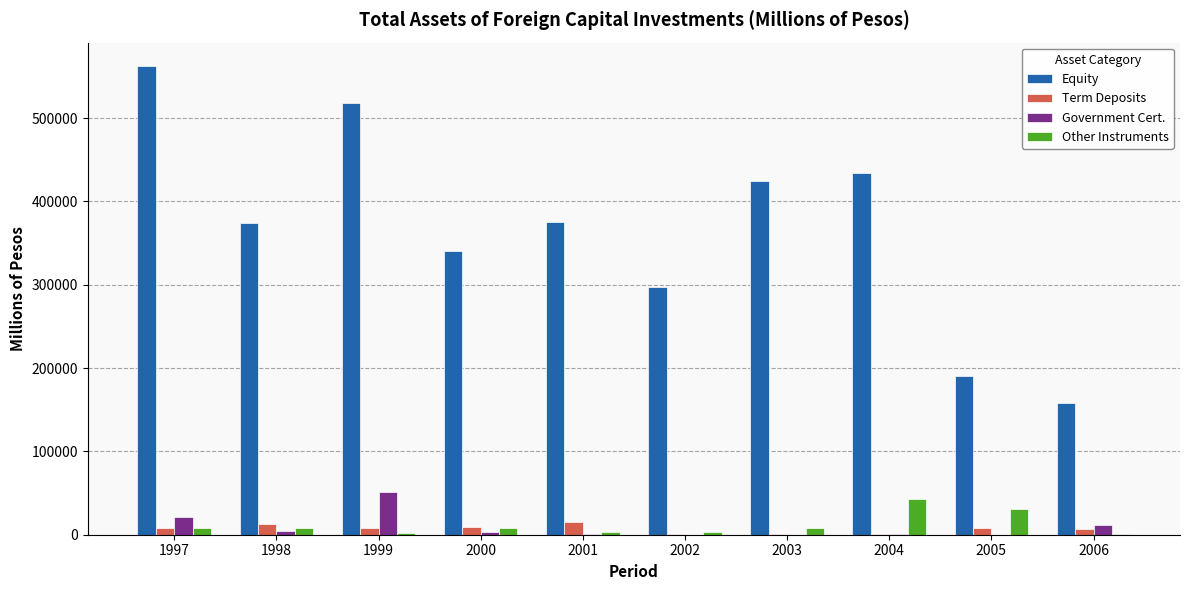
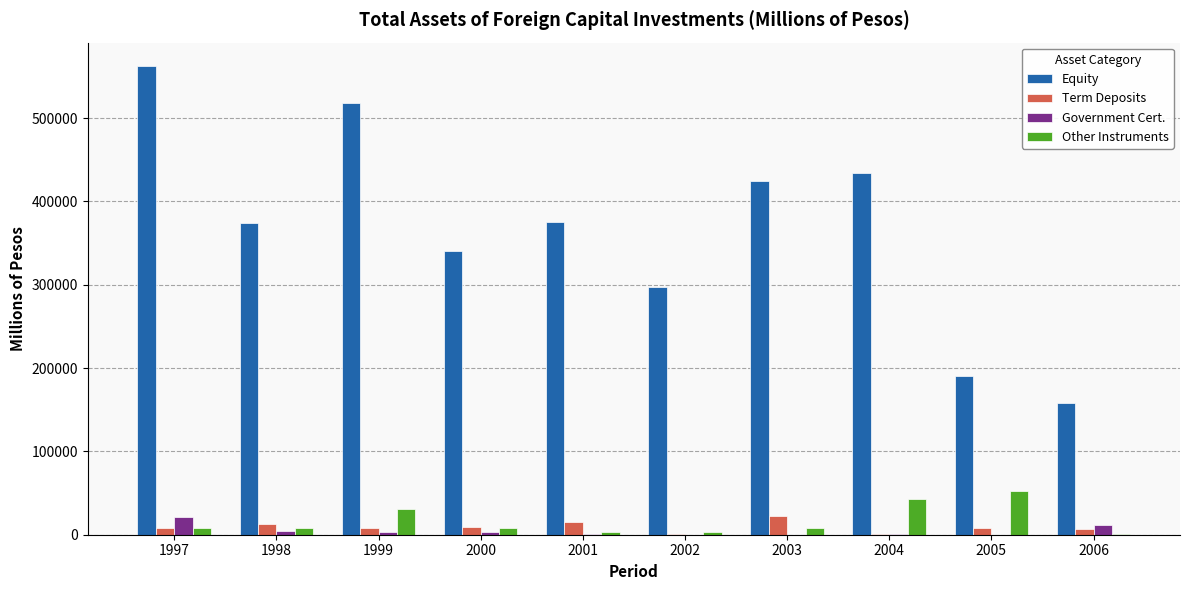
  {
    "Equity": {
      "1997": 560000,
      "1998": 370000,
      "1999": 520000,
      "2000": 340000,
      "2001": 370000,
      "2002": 300000,
      "2003": 420000,
      "2004": 430000,
      "2005": 190000,
      "2006": 160000
    },
    "Term Deposits": {
      "1997": 10000,
      "1998": 10000,
      "1999": 10000,
      "2000": 10000,
      "2001": 20000,
-     "2003": 0,
+     "2003": 20000,
      "2005": 10000,
      "2006": 10000
    },
    "Government Cert.": {
      "1997": 20000,
      "1998": 0,
-     "1999": 50000,
+     "1999": 0,
      "2002": 0,
      "2005": 0,
      "2006": 10000
    },
    "Other Instruments": {
      "1997": 10000,
      "1998": 10000,
-     "1999": 0,
+     "1999": 30000,
      "2000": 10000,
      "2001": 0,
      "2003": 10000,
      "2004": 40000,
-     "2005": 30000
+     "2005": 50000
    }
  }
